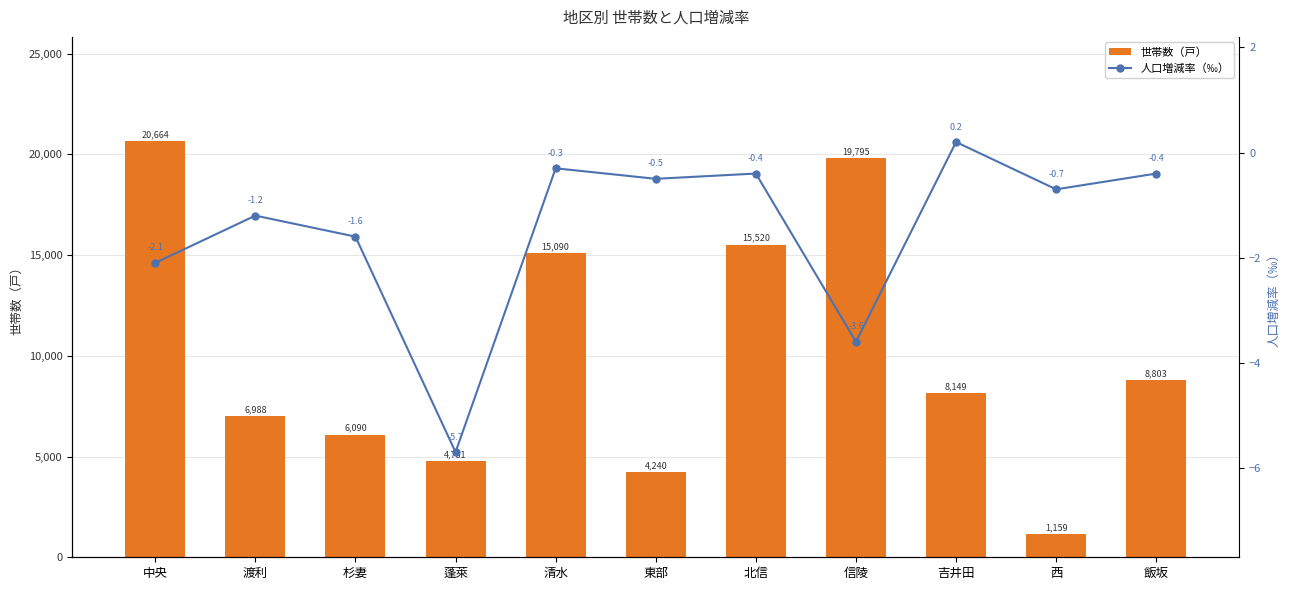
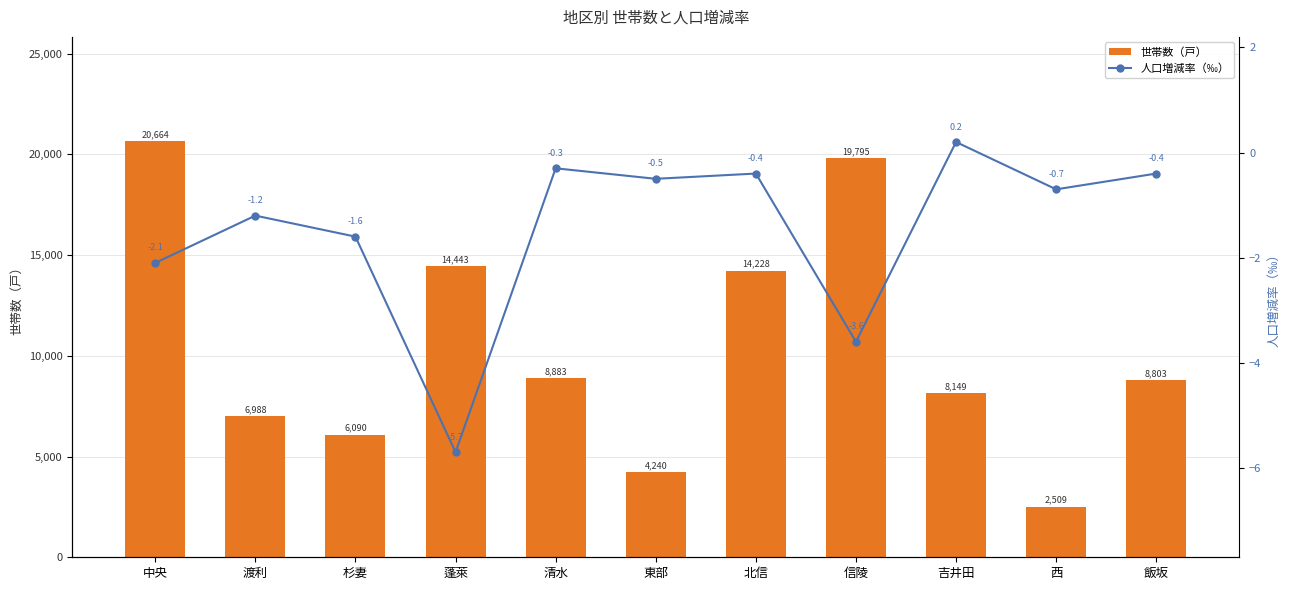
  {
    "世帯数（戸）": {
      "中央": "20,664",
      "渡利": "6,988",
      "杉妻": "6,090",
-     "蓬萊": "4,781",
-     "清水": "15,090",
+     "蓬萊": "14,443",
+     "清水": "8,883",
      "東部": "4,240",
-     "北信": "15,520",
+     "北信": "14,228",
      "信陵": "19,795",
      "吉井田": "8,149",
-     "西": "1,159",
+     "西": "2,509",
      "飯坂": "8,803"
    },
    "人口増減率（‰）": {
      "中央": "-2.1",
      "渡利": "-1.2",
      "杉妻": "-1.6",
      "蓬萊": "-5.7",
      "清水": "-0.3",
      "東部": "-0.5",
      "北信": "-0.4",
      "信陵": "-3.6",
      "吉井田": "0.2",
      "西": "-0.7",
      "飯坂": "-0.4"
    }
  }
